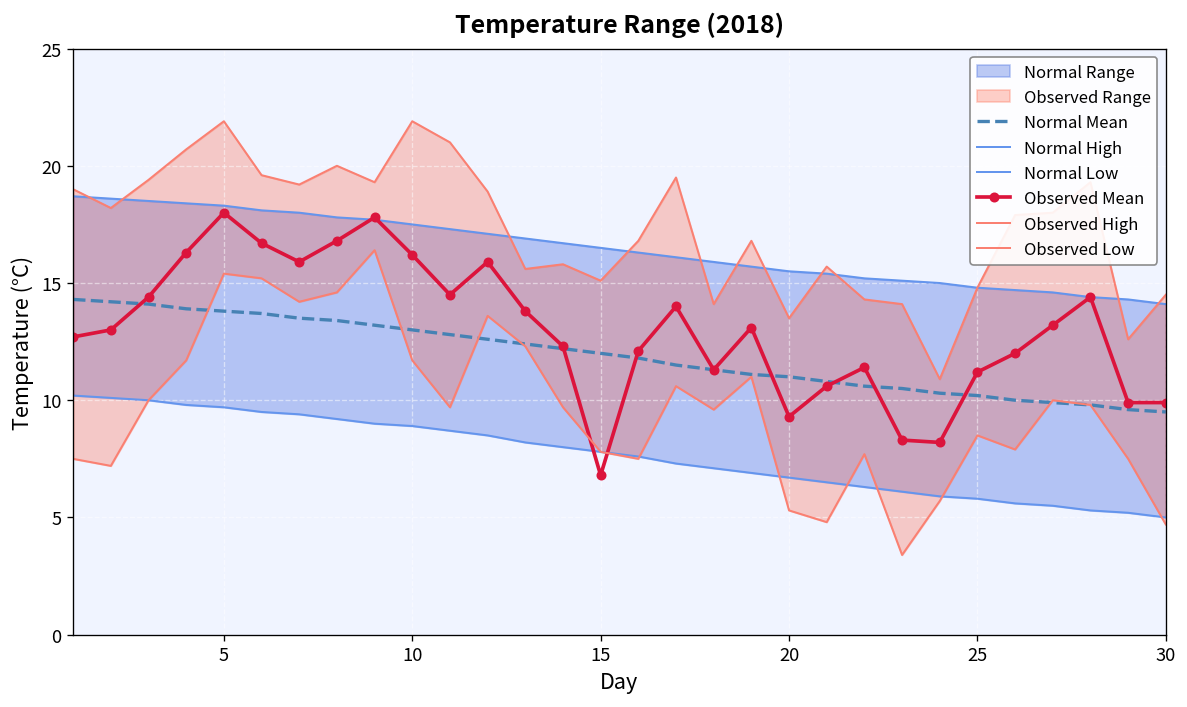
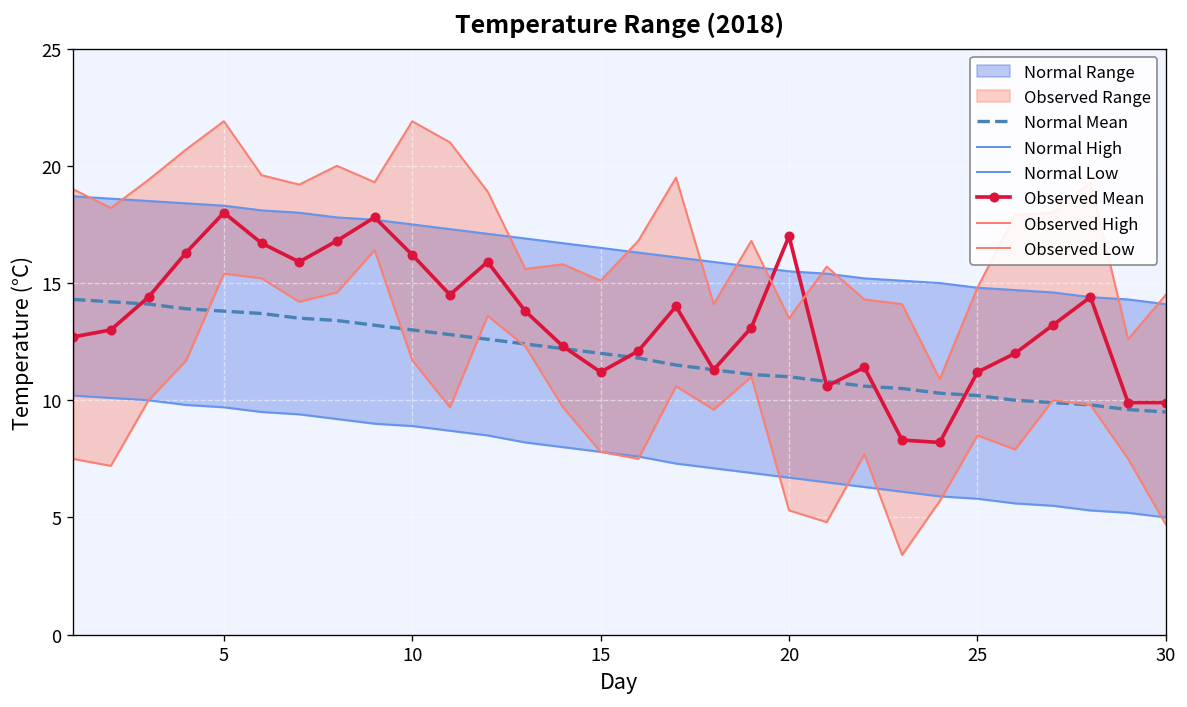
  {
    "Observed Mean": {
      "5": 18.0,
      "10": 16.2,
-     "15": 6.8,
-     "20": 9.3,
+     "15": 11.2,
+     "20": 17.0,
      "25": 11.2,
      "30": 9.9
    }
  }
